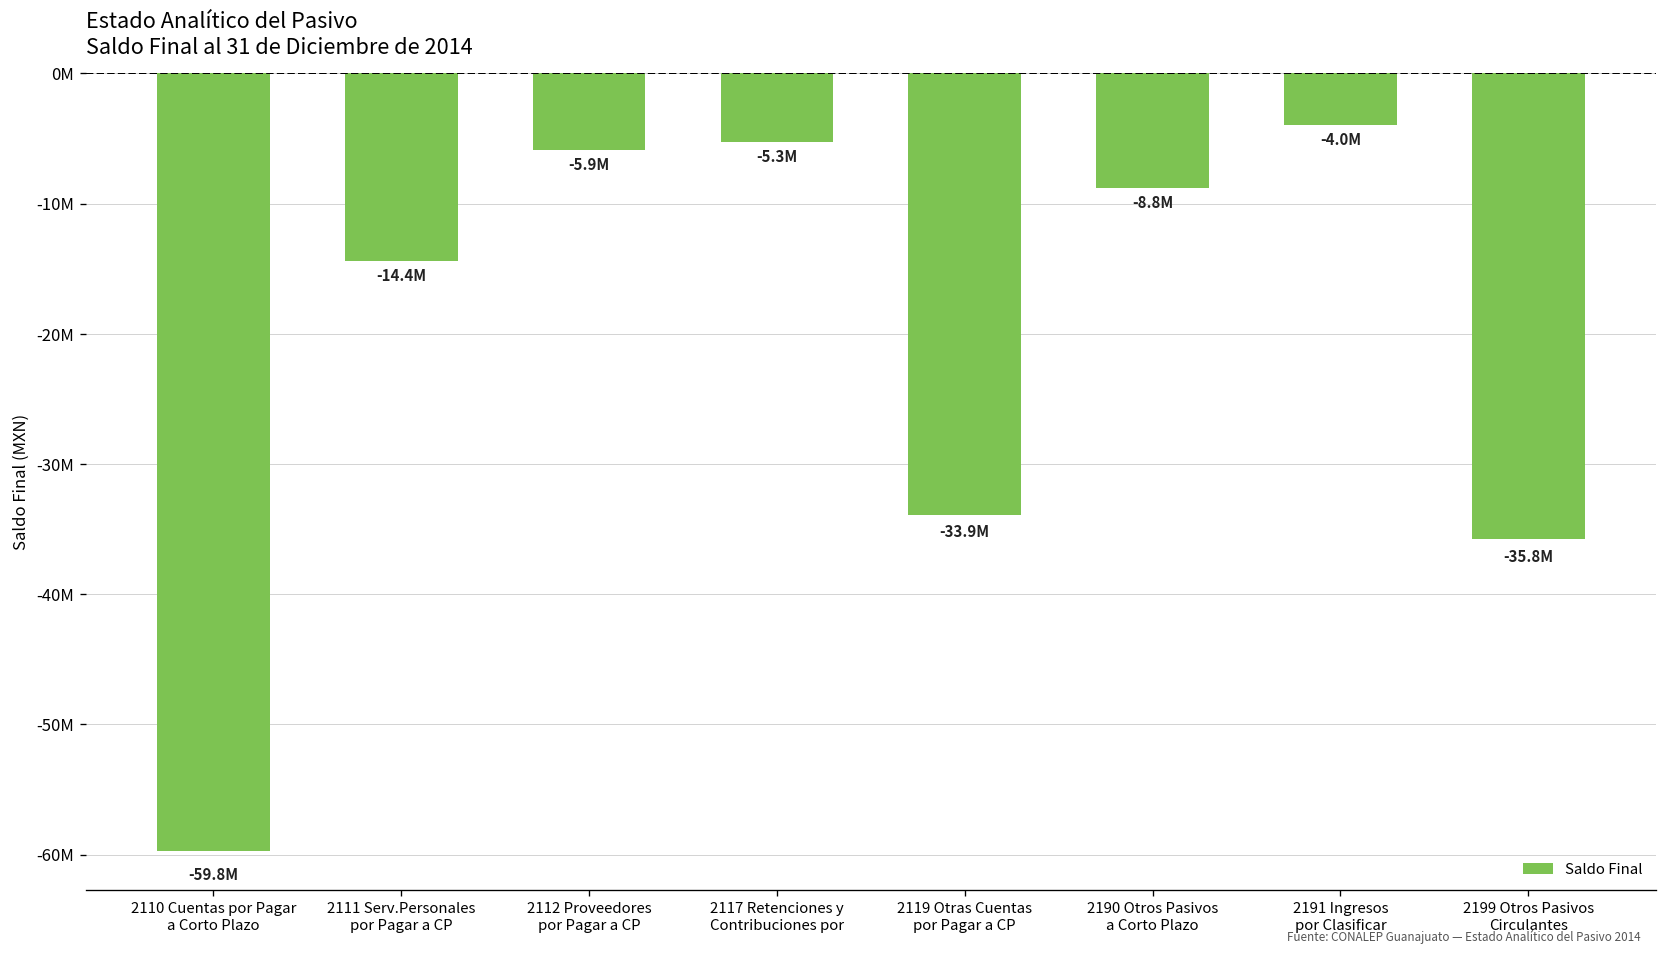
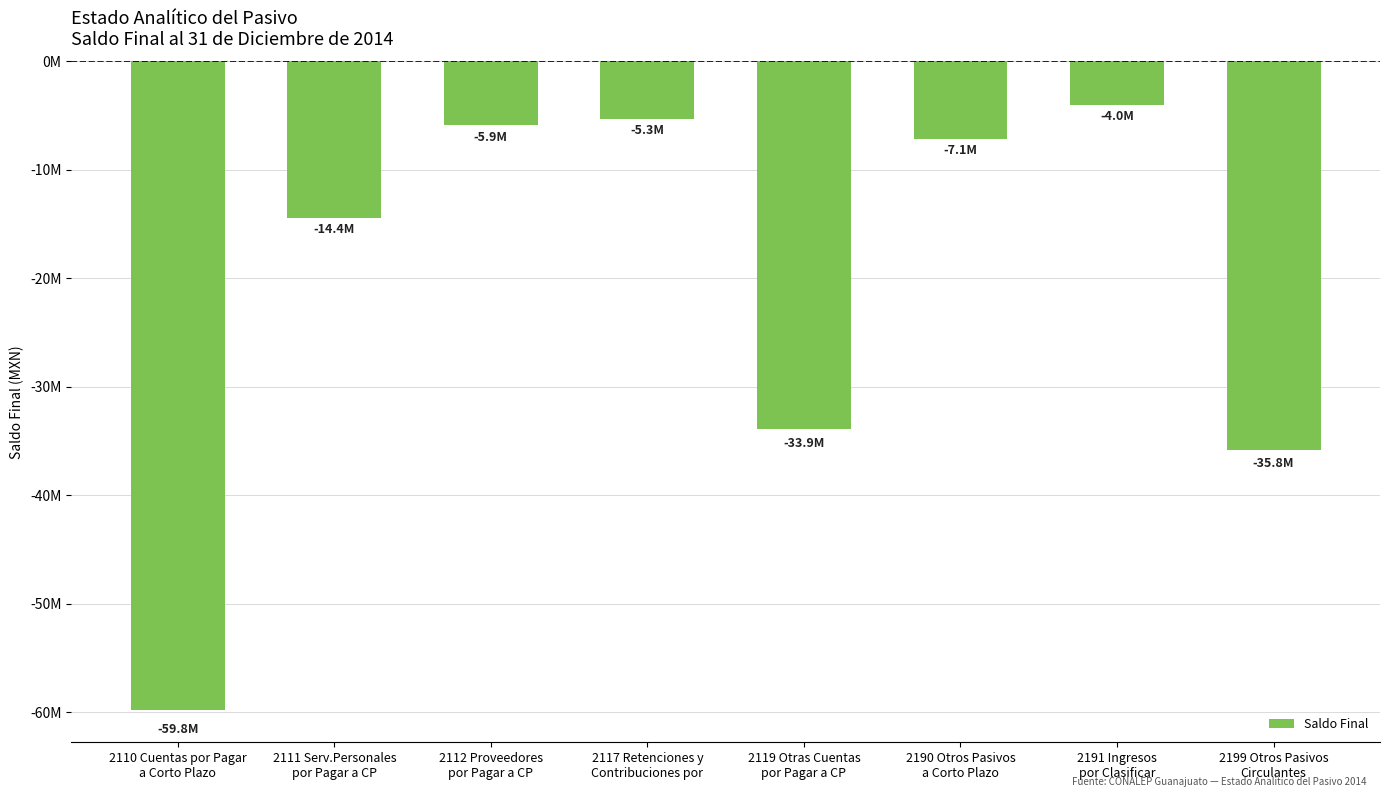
  {
    "2110 Cuentas por Pagar a Corto Plazo": "-59.8M",
    "2111 Serv.Personales por Pagar a CP": "-14.4M",
    "2112 Proveedores por Pagar a CP": "-5.9M",
    "2117 Retenciones y Contribuciones por": "-5.3M",
    "2119 Otras Cuentas por Pagar a CP": "-33.9M",
-   "2190 Otros Pasivos a Corto Plazo": "-8.8M",
+   "2190 Otros Pasivos a Corto Plazo": "-7.1M",
    "2191 Ingresos por Clasificar": "-4.0M",
    "2199 Otros Pasivos Circulantes": "-35.8M"
  }
